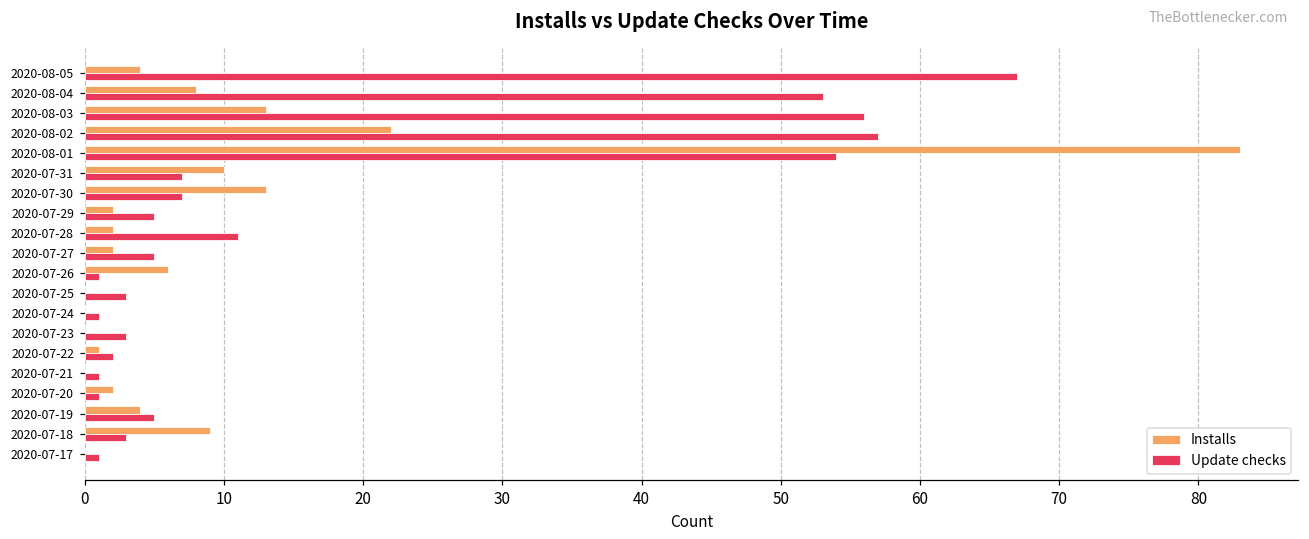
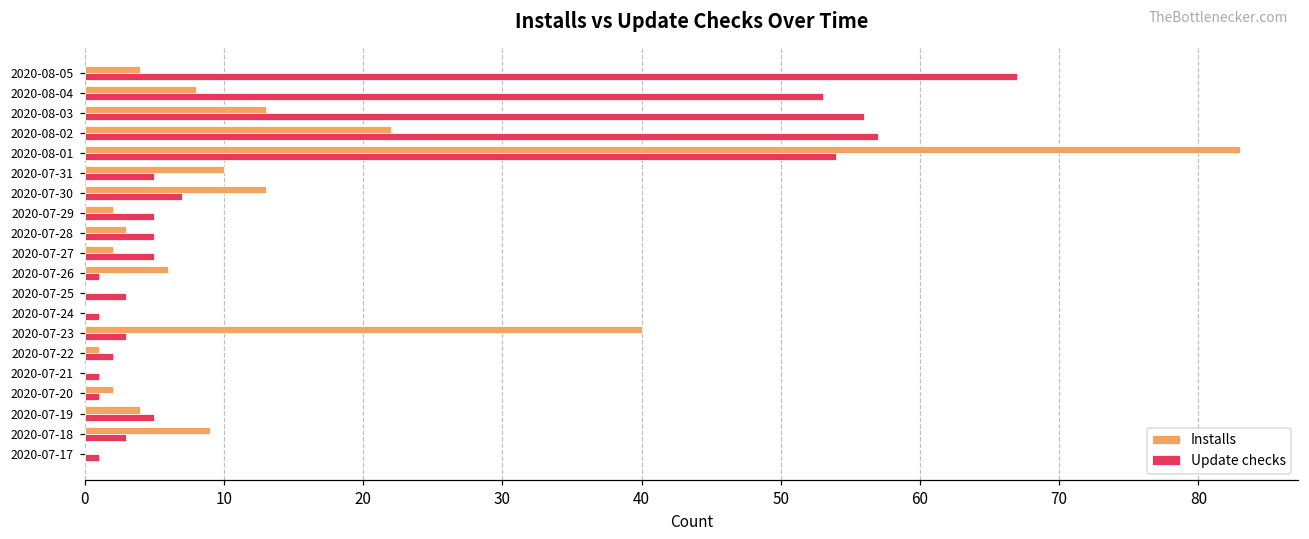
  {
    "Installs": {
      "2020-08-05": 4,
      "2020-08-04": 8,
      "2020-08-03": 13,
      "2020-08-02": 22,
      "2020-08-01": 83,
      "2020-07-31": 10,
      "2020-07-30": 13,
      "2020-07-29": 2,
-     "2020-07-28": 2,
+     "2020-07-28": 3,
      "2020-07-27": 2,
      "2020-07-26": 6,
      "2020-07-25": 0,
      "2020-07-24": 0,
-     "2020-07-23": 0,
+     "2020-07-23": 40,
      "2020-07-22": 1,
      "2020-07-21": 0,
      "2020-07-20": 2,
      "2020-07-19": 4,
      "2020-07-18": 9,
      "2020-07-17": 0
    },
    "Update checks": {
      "2020-08-05": 67,
      "2020-08-04": 53,
      "2020-08-03": 56,
      "2020-08-02": 57,
      "2020-08-01": 54,
-     "2020-07-31": 7,
+     "2020-07-31": 5,
      "2020-07-30": 7,
      "2020-07-29": 5,
-     "2020-07-28": 11,
+     "2020-07-28": 5,
      "2020-07-27": 5,
      "2020-07-26": 1,
      "2020-07-25": 3,
      "2020-07-24": 1,
      "2020-07-23": 3,
      "2020-07-22": 2,
      "2020-07-21": 1,
      "2020-07-20": 1,
      "2020-07-19": 5,
      "2020-07-18": 3,
      "2020-07-17": 1
    }
  }
